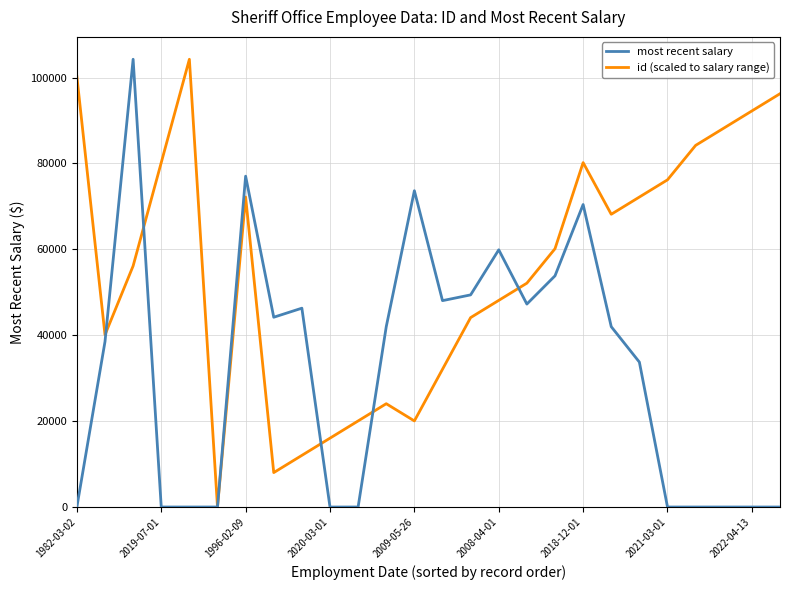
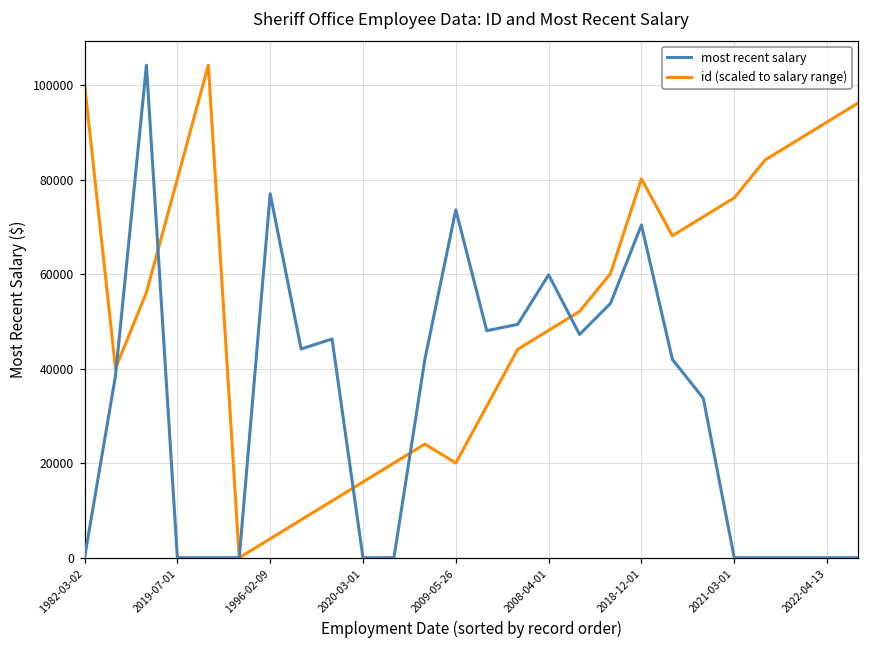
  {
    "most recent salary": {
      "1982-03-02": 0,
      "1996-02-09": 77000,
      "2020-03-01": 0,
      "2009-05-26": 74000,
      "2018-12-01": 70000,
      "2021-03-01": 0,
      "2022-04-13": 0
    },
    "id (scaled to salary range)": {
      "1982-03-02": 100000,
-     "1996-02-09": 72000,
+     "1996-02-09": 4000,
      "2020-03-01": 16000,
      "2009-05-26": 20000,
      "2018-12-01": 80000,
      "2021-03-01": 76000,
      "2022-04-13": 92000
    }
  }
